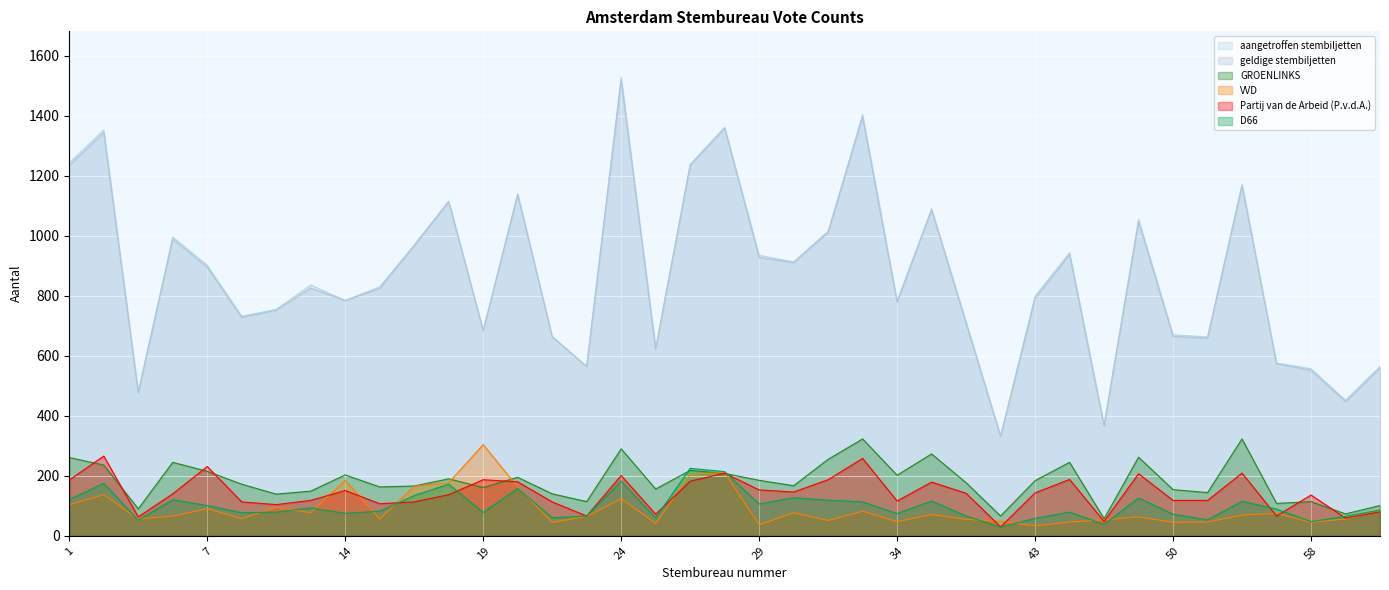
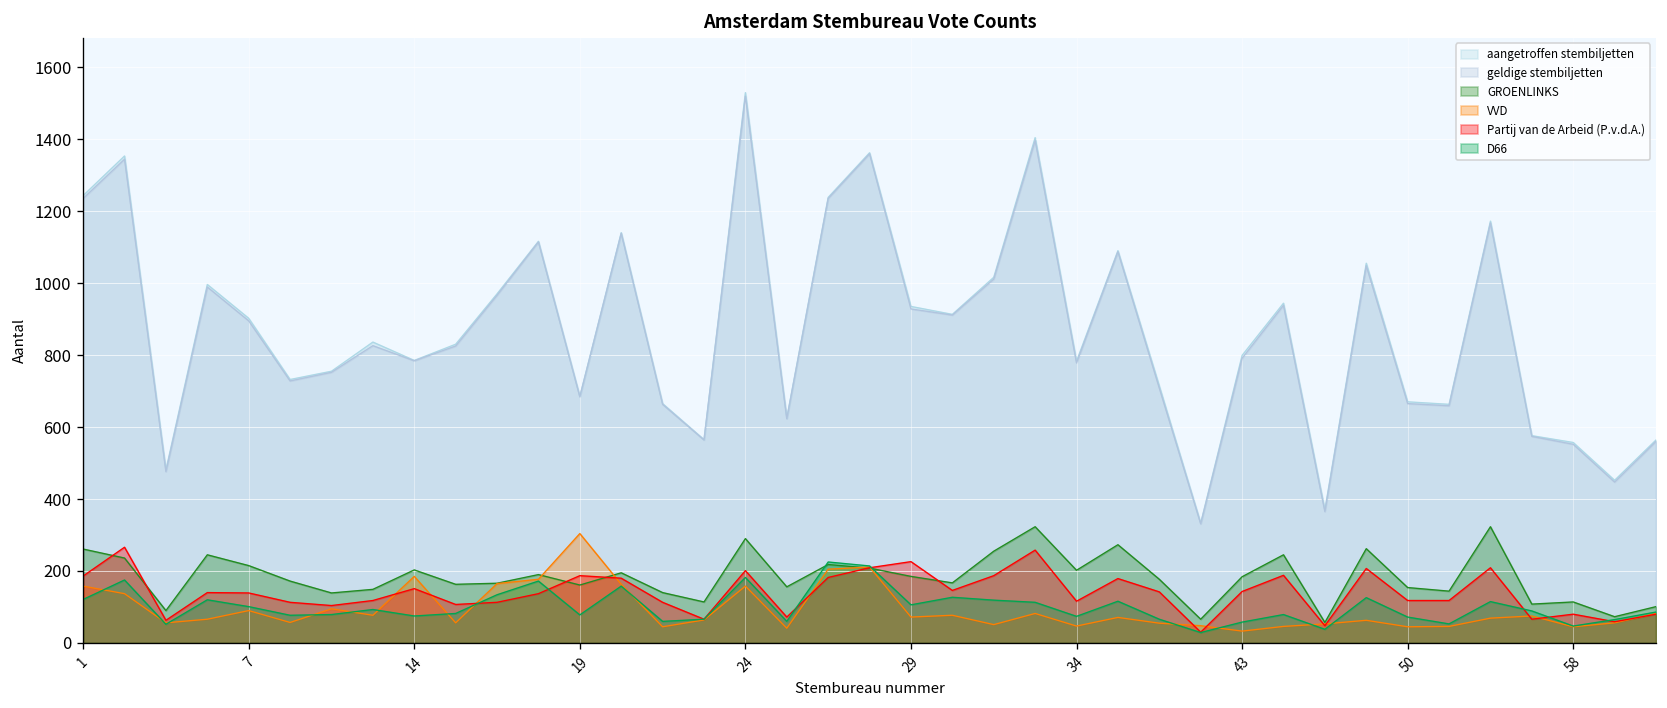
  {
    "VVD": {
-     "1": 100,
+     "1": 160,
      "7": 90,
      "14": 190,
      "19": 300,
-     "24": 120,
-     "29": 40,
+     "24": 160,
+     "29": 70,
      "34": 50,
      "43": 30,
      "50": 50
    },
    "Partij van de Arbeid (P.v.d.A.)": {
      "1": 190,
-     "7": 230,
+     "7": 140,
      "14": 150,
      "19": 190,
      "24": 200,
-     "29": 150,
+     "29": 230,
      "34": 120,
      "43": 140,
      "50": 120,
-     "58": 140
+     "58": 80
    }
  }
